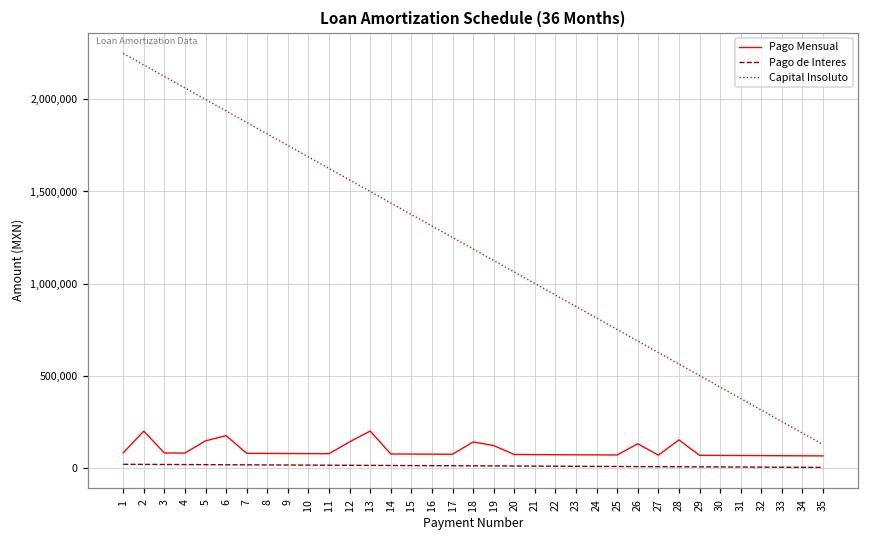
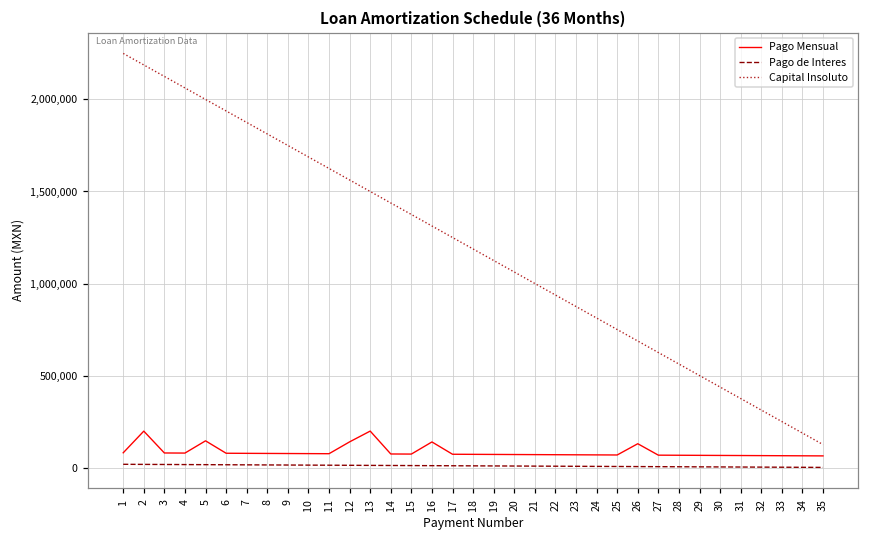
  {
    "Pago Mensual": {
      "1": "80,000",
      "2": "200,000",
      "3": "80,000",
      "4": "80,000",
      "5": "150,000",
-     "6": "170,000",
+     "6": "80,000",
      "7": "80,000",
      "8": "80,000",
      "9": "80,000",
      "10": "80,000",
      "11": "80,000",
      "12": "140,000",
      "13": "200,000",
      "14": "70,000",
      "15": "70,000",
-     "16": "70,000",
+     "16": "140,000",
      "17": "70,000",
-     "18": "140,000",
-     "19": "120,000",
+     "18": "70,000",
+     "19": "70,000",
      "20": "70,000",
      "21": "70,000",
      "22": "70,000",
      "23": "70,000",
      "24": "70,000",
      "25": "70,000",
      "26": "130,000",
      "27": "70,000",
-     "28": "150,000",
+     "28": "70,000",
      "29": "70,000",
      "30": "70,000",
      "31": "70,000",
      "32": "60,000",
      "33": "60,000",
      "34": "60,000",
      "35": "60,000"
    },
    "Pago de Interes": {
      "1": "20,000",
      "2": "20,000",
      "3": "20,000",
      "4": "20,000",
      "5": "20,000",
      "6": "20,000",
      "7": "10,000",
      "8": "10,000",
      "9": "10,000",
      "10": "10,000",
      "11": "10,000",
      "12": "10,000",
      "13": "10,000",
      "14": "10,000",
      "15": "10,000",
      "16": "10,000",
      "17": "10,000",
      "18": "10,000",
      "19": "10,000",
      "20": "10,000",
      "21": "10,000",
      "22": "10,000",
      "23": "10,000",
      "24": "10,000",
      "25": "10,000",
      "26": "10,000",
      "27": "0",
      "28": "0",
      "29": "0",
      "30": "0",
      "31": "0",
      "32": "0",
      "33": "0",
      "34": "0",
      "35": "0"
    },
    "Capital Insoluto": {
      "1": "2,250,000",
      "2": "2,190,000",
      "3": "2,130,000",
      "4": "2,060,000",
      "5": "2,000,000",
      "6": "1,940,000",
      "7": "1,880,000",
      "8": "1,810,000",
      "9": "1,750,000",
      "10": "1,690,000",
      "11": "1,630,000",
      "12": "1,560,000",
      "13": "1,500,000",
      "14": "1,440,000",
      "15": "1,380,000",
      "16": "1,310,000",
      "17": "1,250,000",
      "18": "1,190,000",
      "19": "1,130,000",
      "20": "1,060,000",
      "21": "1,000,000",
      "22": "940,000",
      "23": "880,000",
      "24": "810,000",
      "25": "750,000",
      "26": "690,000",
      "27": "630,000",
      "28": "560,000",
      "29": "500,000",
      "30": "440,000",
      "31": "380,000",
      "32": "310,000",
      "33": "250,000",
      "34": "190,000",
      "35": "130,000"
    }
  }
